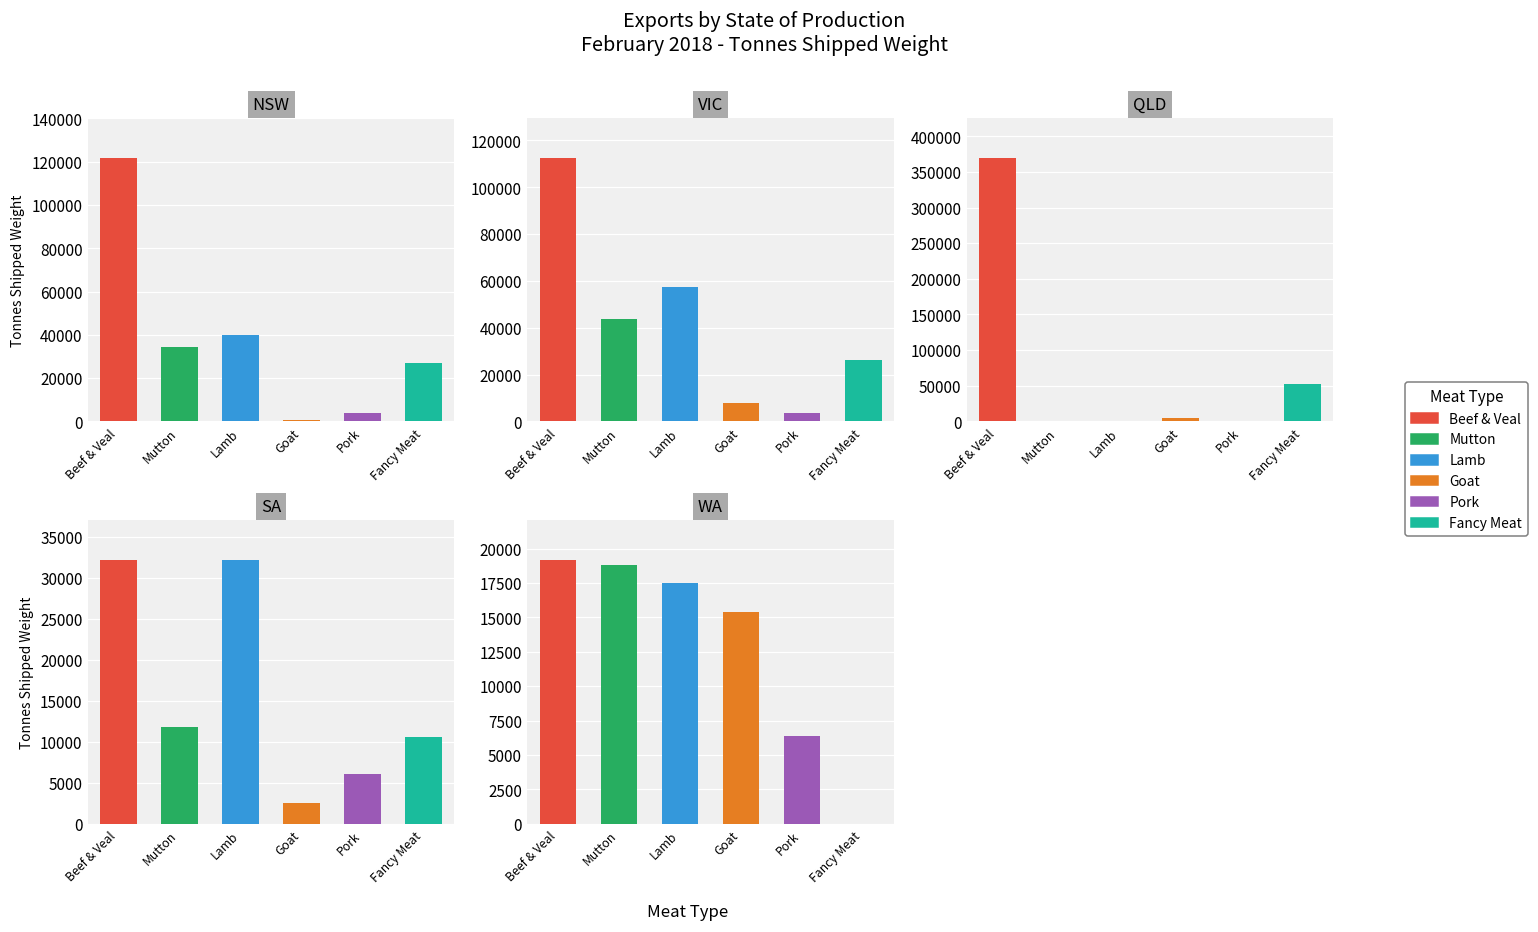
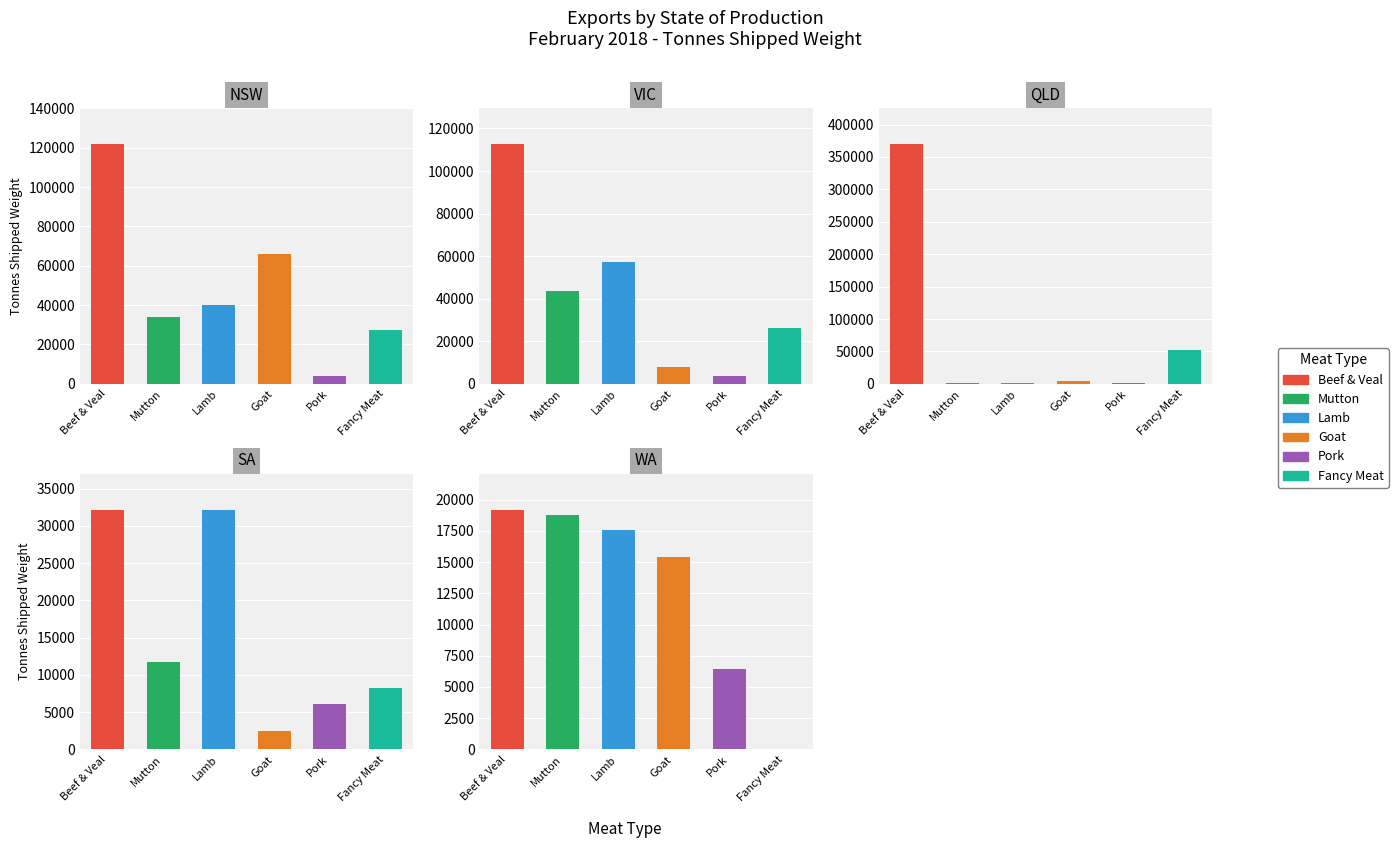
  {
    "NSW": {
      "Beef & Veal": 122000,
      "Mutton": 34000,
      "Lamb": 40000,
-     "Goat": 1000,
+     "Goat": 66000,
      "Pork": 4000,
      "Fancy Meat": 27000
    },
    "VIC": {
      "Beef & Veal": 113000,
      "Mutton": 44000,
      "Lamb": 57000,
      "Goat": 8000,
      "Pork": 4000,
      "Fancy Meat": 26000
    },
    "QLD": {
      "Beef & Veal": 370000,
      "Goat": 0,
      "Fancy Meat": 50000
    },
    "SA": {
      "Beef & Veal": 32000,
      "Mutton": 12000,
      "Lamb": 32000,
      "Goat": 2000,
      "Pork": 6000,
-     "Fancy Meat": 11000
+     "Fancy Meat": 8000
    },
    "WA": {
      "Beef & Veal": 19200,
      "Mutton": 18800,
      "Lamb": 17500,
      "Goat": 15400,
      "Pork": 6400,
      "Fancy Meat": 0
    }
  }
